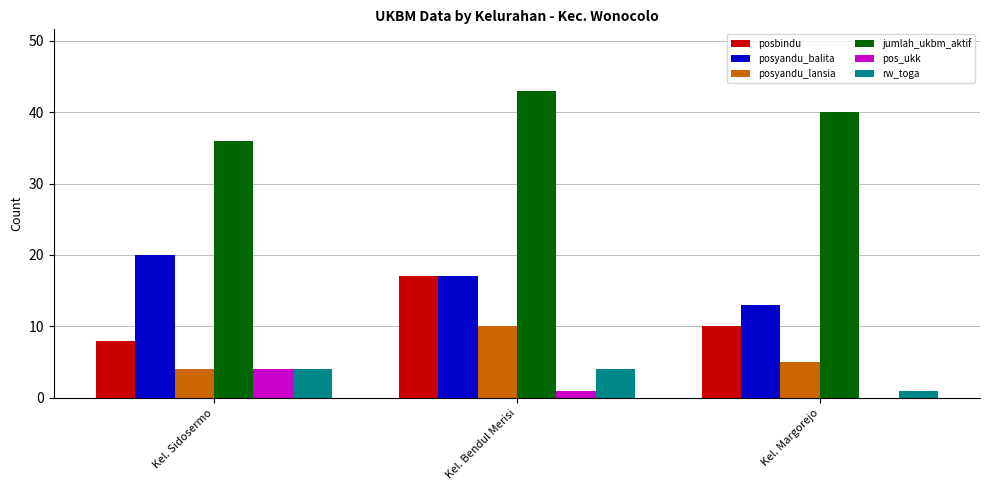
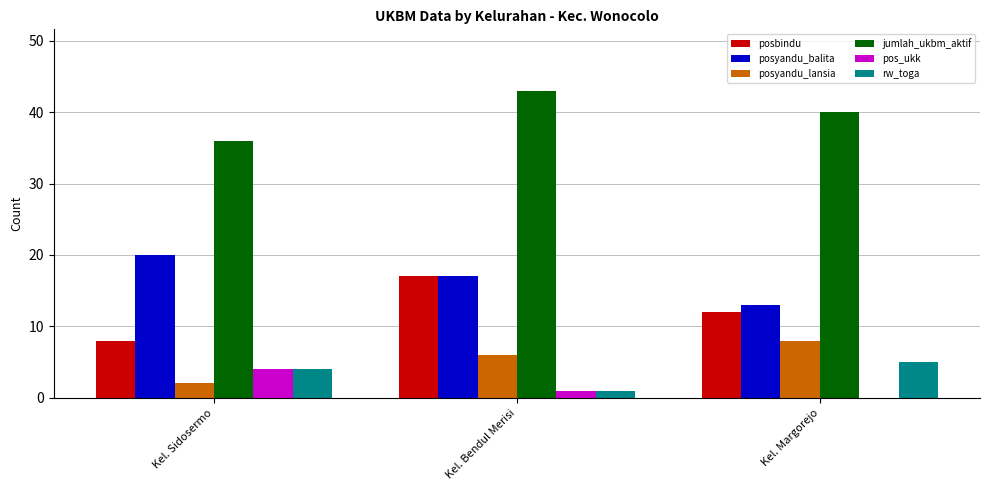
  {
    "posbindu": {
      "Kel. Sidosermo": 8,
      "Kel. Bendul Merisi": 17,
-     "Kel. Margorejo": 10
+     "Kel. Margorejo": 12
    },
    "posyandu_balita": {
      "Kel. Sidosermo": 20,
      "Kel. Bendul Merisi": 17,
      "Kel. Margorejo": 13
    },
    "posyandu_lansia": {
-     "Kel. Sidosermo": 4,
-     "Kel. Bendul Merisi": 10,
-     "Kel. Margorejo": 5
+     "Kel. Sidosermo": 2,
+     "Kel. Bendul Merisi": 6,
+     "Kel. Margorejo": 8
    },
    "jumlah_ukbm_aktif": {
      "Kel. Sidosermo": 36,
      "Kel. Bendul Merisi": 43,
      "Kel. Margorejo": 40
    },
    "pos_ukk": {
      "Kel. Sidosermo": 4,
      "Kel. Bendul Merisi": 1,
      "Kel. Margorejo": 0
    },
    "rw_toga": {
      "Kel. Sidosermo": 4,
-     "Kel. Bendul Merisi": 4,
-     "Kel. Margorejo": 1
+     "Kel. Bendul Merisi": 1,
+     "Kel. Margorejo": 5
    }
  }
